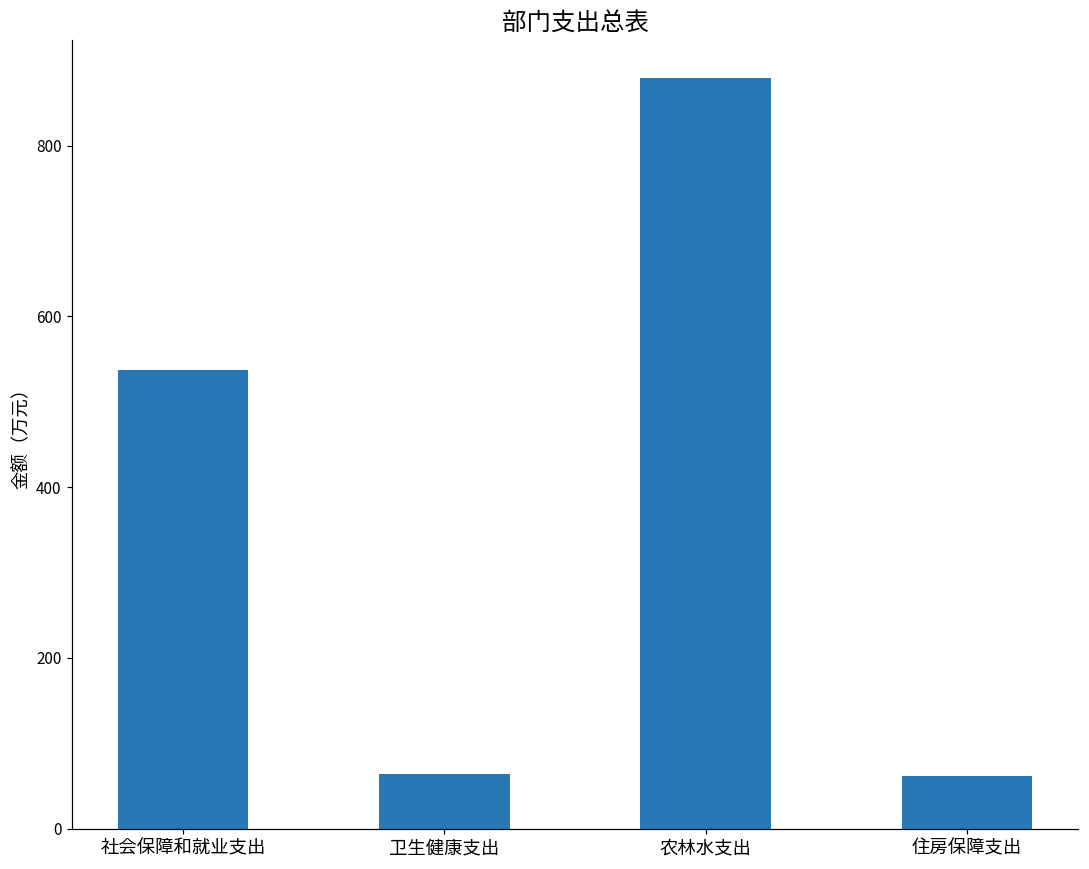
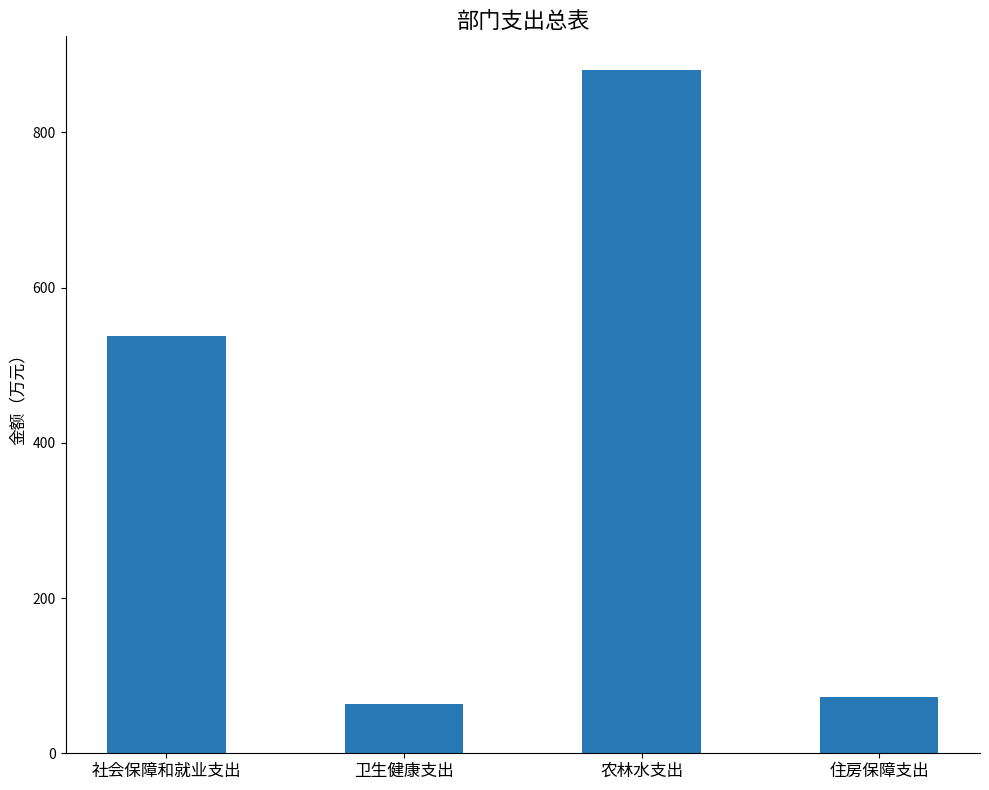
  {
    "社会保障和就业支出": 540,
    "卫生健康支出": 60,
    "农林水支出": 880,
-   "住房保障支出": 60
+   "住房保障支出": 70
  }
